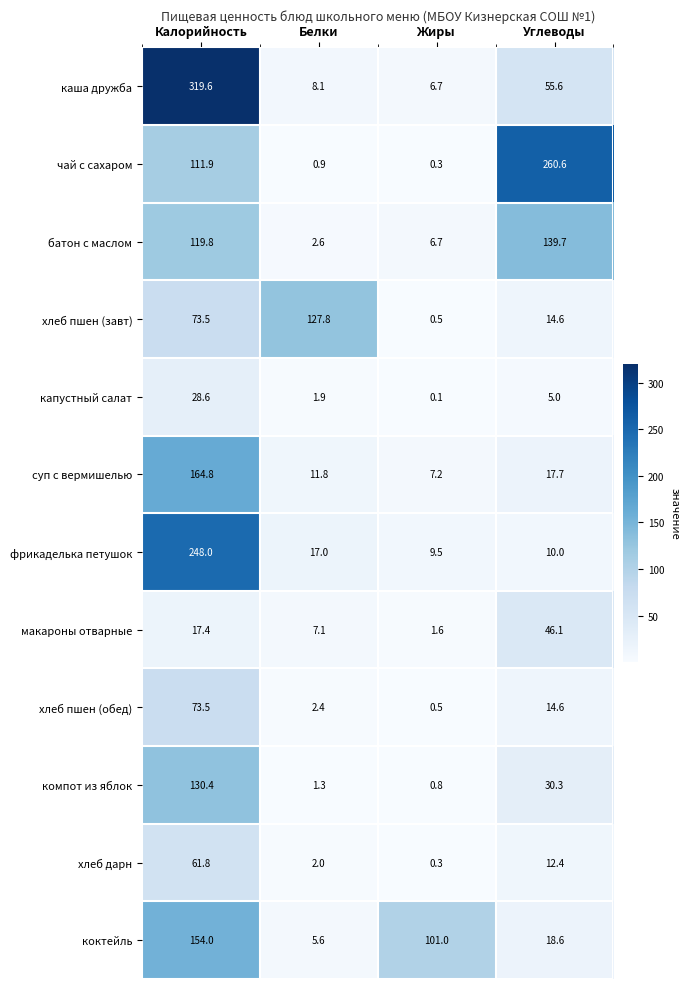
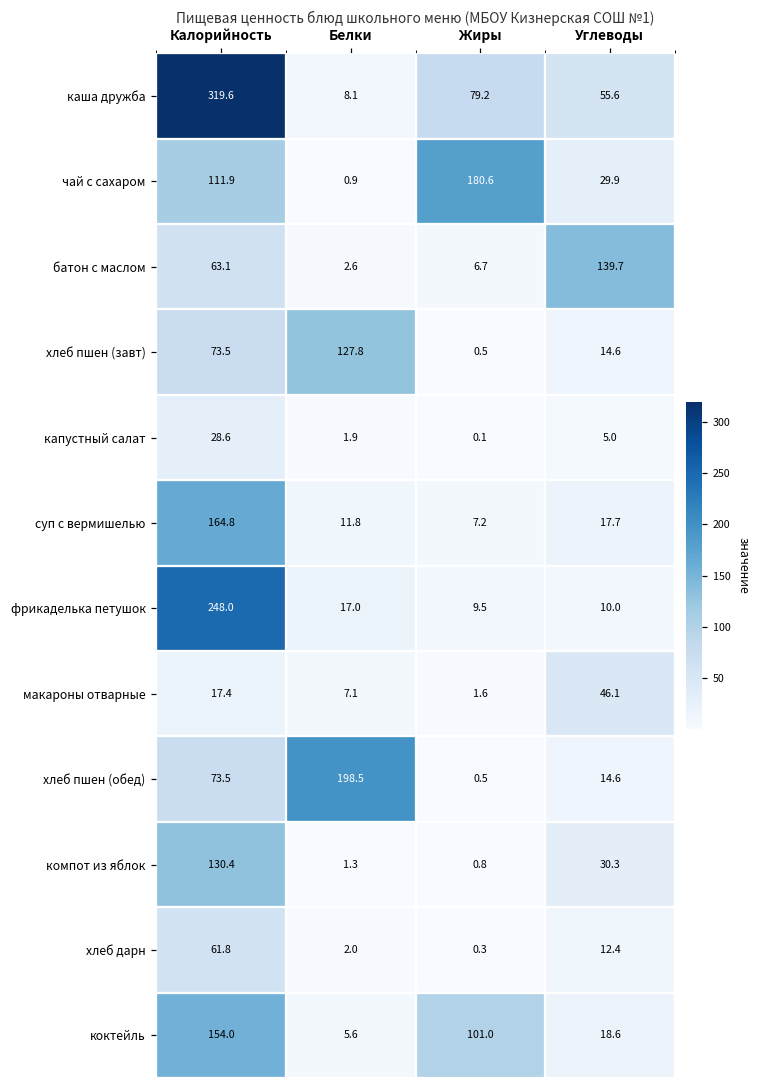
  {
    "каша дружба": {
      "Калорийность": 319.6,
      "Белки": 8.1,
-     "Жиры": 6.7,
+     "Жиры": 79.2,
      "Углеводы": 55.6
    },
    "чай с сахаром": {
      "Калорийность": 111.9,
      "Белки": 0.9,
-     "Жиры": 0.3,
-     "Углеводы": 260.6
+     "Жиры": 180.6,
+     "Углеводы": 29.9
    },
    "батон с маслом": {
-     "Калорийность": 119.8,
+     "Калорийность": 63.1,
      "Белки": 2.6,
      "Жиры": 6.7,
      "Углеводы": 139.7
    },
    "хлеб пшен (завт)": {
      "Калорийность": 73.5,
      "Белки": 127.8,
      "Жиры": 0.5,
      "Углеводы": 14.6
    },
    "капустный салат": {
      "Калорийность": 28.6,
      "Белки": 1.9,
      "Жиры": 0.1,
      "Углеводы": 5.0
    },
    "суп с вермишелью": {
      "Калорийность": 164.8,
      "Белки": 11.8,
      "Жиры": 7.2,
      "Углеводы": 17.7
    },
    "фрикаделька петушок": {
      "Калорийность": 248.0,
      "Белки": 17.0,
      "Жиры": 9.5,
      "Углеводы": 10.0
    },
    "макароны отварные": {
      "Калорийность": 17.4,
      "Белки": 7.1,
      "Жиры": 1.6,
      "Углеводы": 46.1
    },
    "хлеб пшен (обед)": {
      "Калорийность": 73.5,
-     "Белки": 2.4,
+     "Белки": 198.5,
      "Жиры": 0.5,
      "Углеводы": 14.6
    },
    "компот из яблок": {
      "Калорийность": 130.4,
      "Белки": 1.3,
      "Жиры": 0.8,
      "Углеводы": 30.3
    },
    "хлеб дарн": {
      "Калорийность": 61.8,
      "Белки": 2.0,
      "Жиры": 0.3,
      "Углеводы": 12.4
    },
    "коктейль": {
      "Калорийность": 154.0,
      "Белки": 5.6,
      "Жиры": 101.0,
      "Углеводы": 18.6
    }
  }
